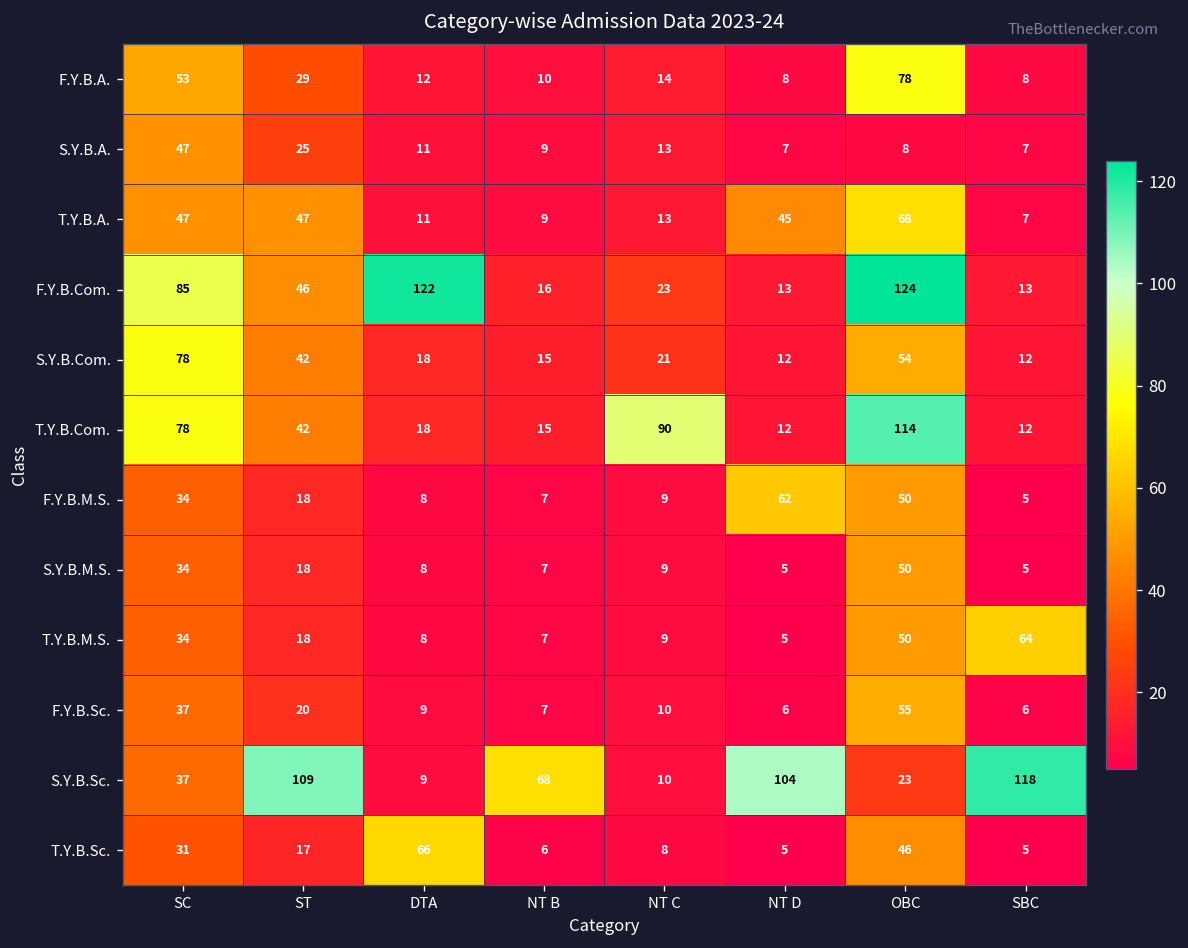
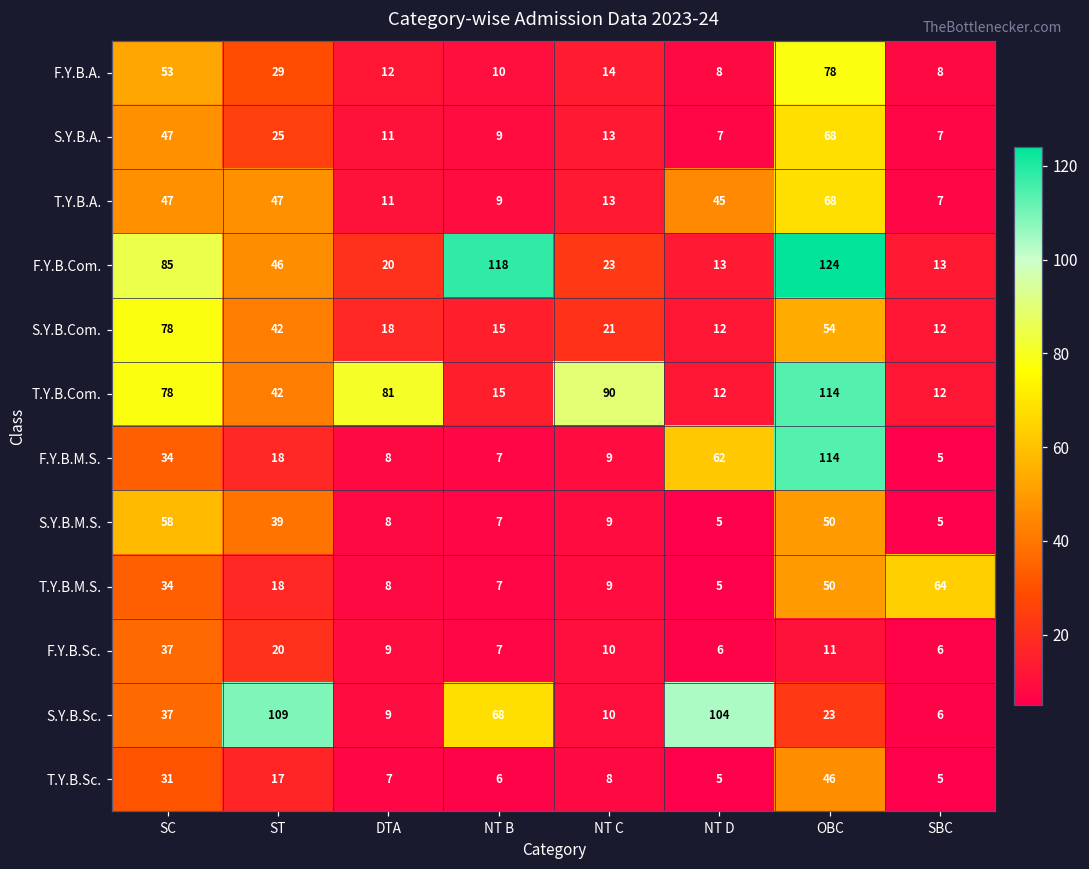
  {
    "F.Y.B.A.": {
      "SC": 53,
      "ST": 29,
      "DTA": 12,
      "NT B": 10,
      "NT C": 14,
      "NT D": 8,
      "OBC": 78,
      "SBC": 8
    },
    "S.Y.B.A.": {
      "SC": 47,
      "ST": 25,
      "DTA": 11,
      "NT B": 9,
      "NT C": 13,
      "NT D": 7,
-     "OBC": 8,
+     "OBC": 68,
      "SBC": 7
    },
    "T.Y.B.A.": {
      "SC": 47,
      "ST": 47,
      "DTA": 11,
      "NT B": 9,
      "NT C": 13,
      "NT D": 45,
      "OBC": 68,
      "SBC": 7
    },
    "F.Y.B.Com.": {
      "SC": 85,
      "ST": 46,
-     "DTA": 122,
-     "NT B": 16,
+     "DTA": 20,
+     "NT B": 118,
      "NT C": 23,
      "NT D": 13,
      "OBC": 124,
      "SBC": 13
    },
    "S.Y.B.Com.": {
      "SC": 78,
      "ST": 42,
      "DTA": 18,
      "NT B": 15,
      "NT C": 21,
      "NT D": 12,
      "OBC": 54,
      "SBC": 12
    },
    "T.Y.B.Com.": {
      "SC": 78,
      "ST": 42,
-     "DTA": 18,
+     "DTA": 81,
      "NT B": 15,
      "NT C": 90,
      "NT D": 12,
      "OBC": 114,
      "SBC": 12
    },
    "F.Y.B.M.S.": {
      "SC": 34,
      "ST": 18,
      "DTA": 8,
      "NT B": 7,
      "NT C": 9,
      "NT D": 62,
-     "OBC": 50,
+     "OBC": 114,
      "SBC": 5
    },
    "S.Y.B.M.S.": {
-     "SC": 34,
-     "ST": 18,
+     "SC": 58,
+     "ST": 39,
      "DTA": 8,
      "NT B": 7,
      "NT C": 9,
      "NT D": 5,
      "OBC": 50,
      "SBC": 5
    },
    "T.Y.B.M.S.": {
      "SC": 34,
      "ST": 18,
      "DTA": 8,
      "NT B": 7,
      "NT C": 9,
      "NT D": 5,
      "OBC": 50,
      "SBC": 64
    },
    "F.Y.B.Sc.": {
      "SC": 37,
      "ST": 20,
      "DTA": 9,
      "NT B": 7,
      "NT C": 10,
      "NT D": 6,
-     "OBC": 55,
+     "OBC": 11,
      "SBC": 6
    },
    "S.Y.B.Sc.": {
      "SC": 37,
      "ST": 109,
      "DTA": 9,
      "NT B": 68,
      "NT C": 10,
      "NT D": 104,
      "OBC": 23,
-     "SBC": 118
+     "SBC": 6
    },
    "T.Y.B.Sc.": {
      "SC": 31,
      "ST": 17,
-     "DTA": 66,
+     "DTA": 7,
      "NT B": 6,
      "NT C": 8,
      "NT D": 5,
      "OBC": 46,
      "SBC": 5
    }
  }
